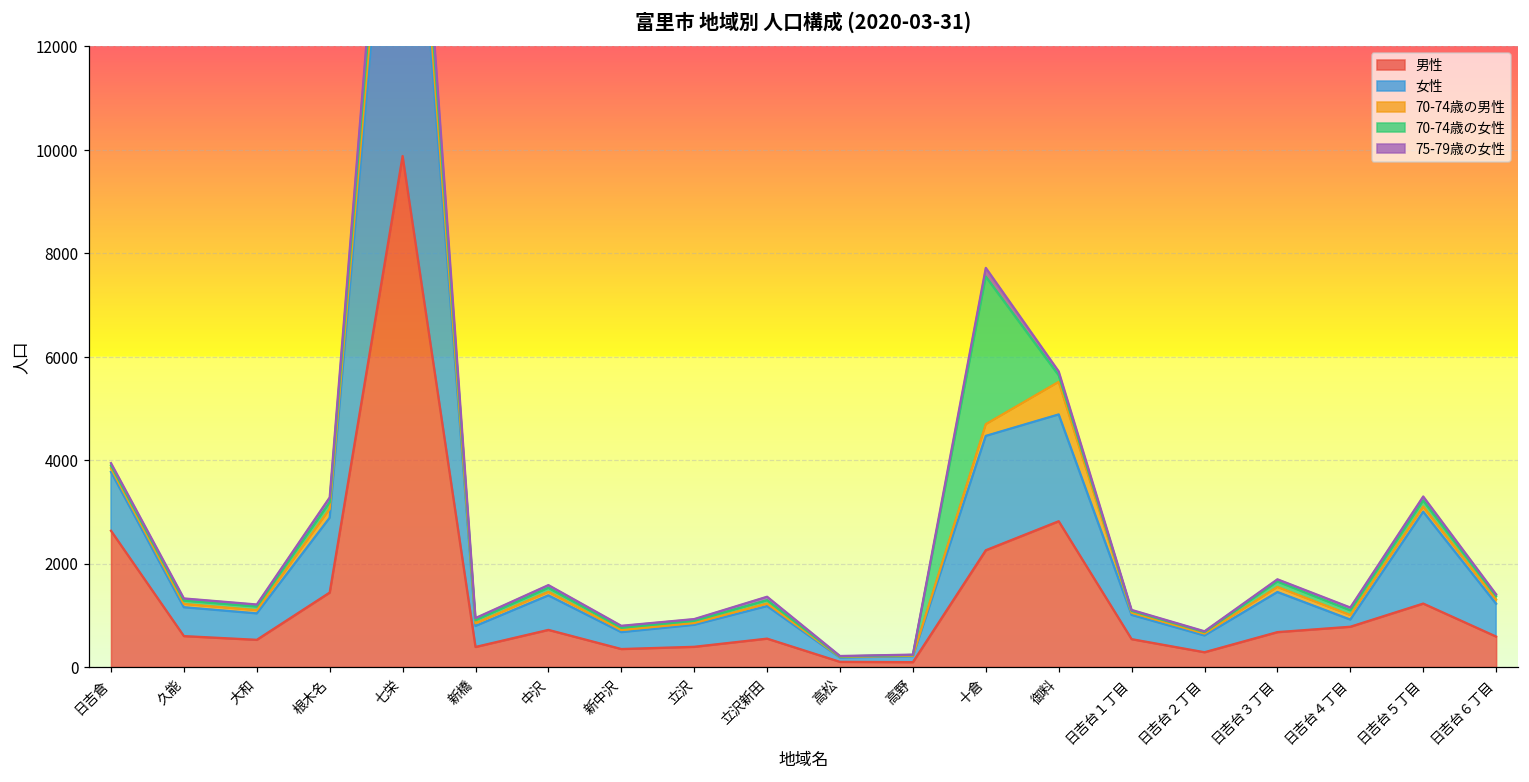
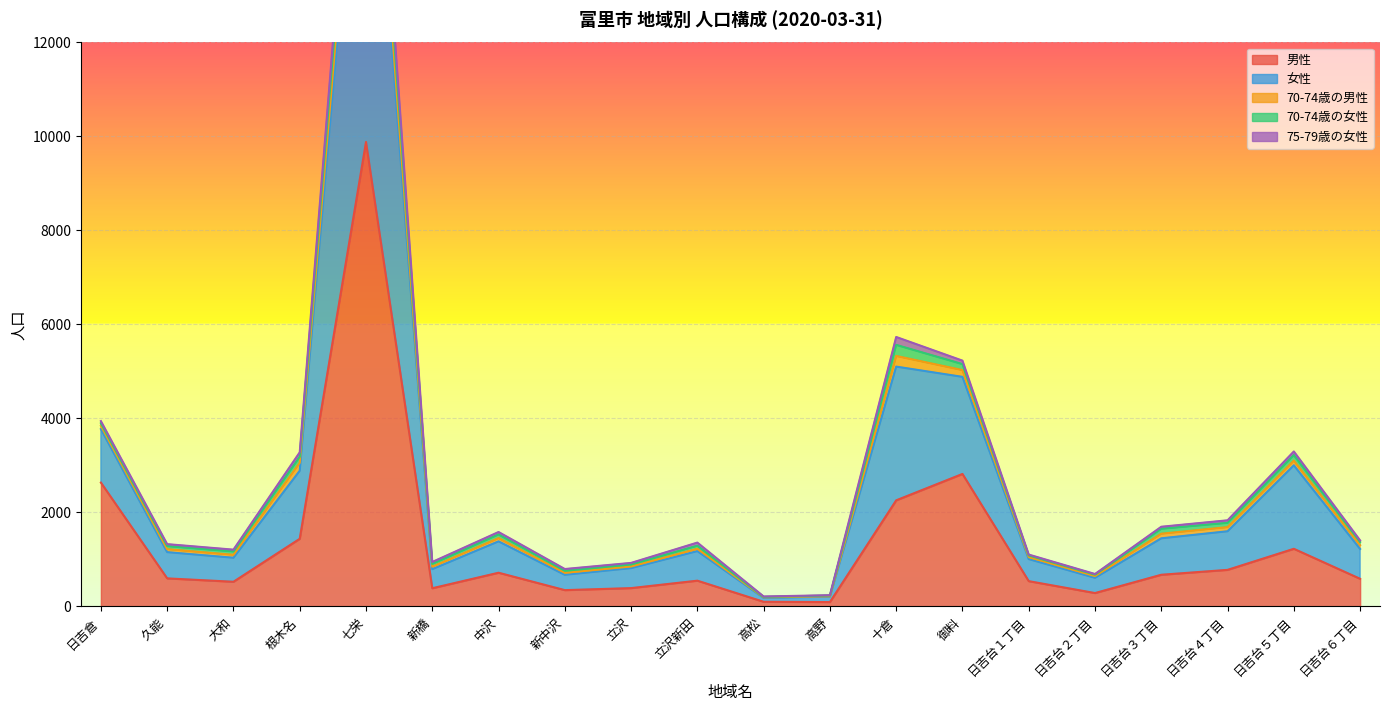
  {
    "男性": {
      "日吉倉": 2600,
      "久能": 600,
      "大和": 500,
      "根木名": 1400,
      "七栄": 9900,
      "新橋": 400,
      "中沢": 700,
      "新中沢": 300,
      "立沢": 400,
      "立沢新田": 500,
      "高松": 100,
      "高野": 100,
      "十倉": 2300,
      "御料": 2800,
      "日吉台１丁目": 500,
      "日吉台２丁目": 300,
      "日吉台３丁目": 700,
      "日吉台４丁目": 800,
      "日吉台５丁目": 1200,
      "日吉台６丁目": 600
    },
    "女性": {
      "日吉倉": 1100,
      "久能": 600,
      "大和": 500,
      "根木名": 1400,
      "中沢": 700,
-     "十倉": 2200,
+     "十倉": 2800,
      "御料": 2100,
      "日吉台３丁目": 800,
-     "日吉台４丁目": 100,
+     "日吉台４丁目": 800,
      "日吉台５丁目": 1800,
      "日吉台６丁目": 600
    },
    "70-74歳の男性": {
      "久能": 100,
      "大和": 100,
      "根木名": 200,
      "中沢": 100,
      "十倉": 200,
-     "御料": 600,
+     "御料": 100,
      "日吉台３丁目": 100,
      "日吉台４丁目": 100,
      "日吉台５丁目": 100,
      "日吉台６丁目": 100
    },
    "70-74歳の女性": {
      "根木名": 100,
      "立沢新田": 100,
-     "十倉": 2900,
+     "十倉": 200,
      "御料": 100,
      "日吉台４丁目": 100,
      "日吉台５丁目": 100
    },
    "75-79歳の女性": {
      "根木名": 100,
      "立沢新田": 100,
      "十倉": 200,
      "御料": 100,
      "日吉台４丁目": 100,
      "日吉台５丁目": 100
    }
  }
